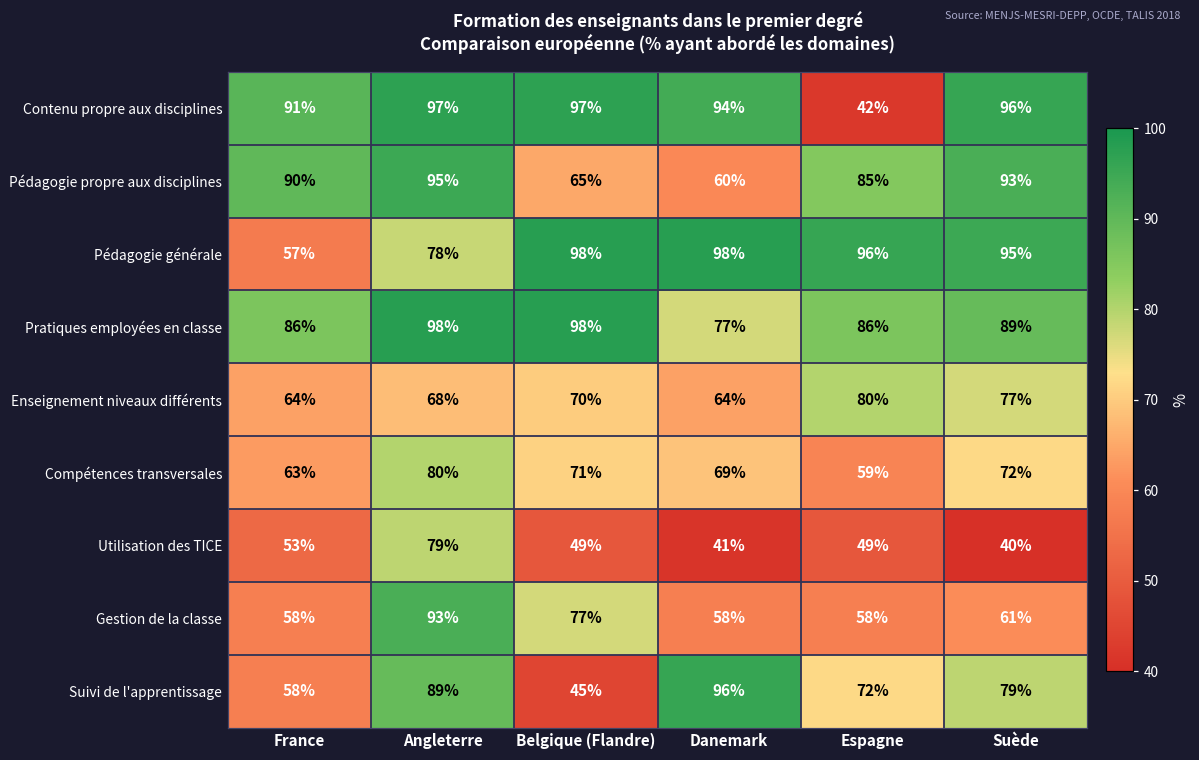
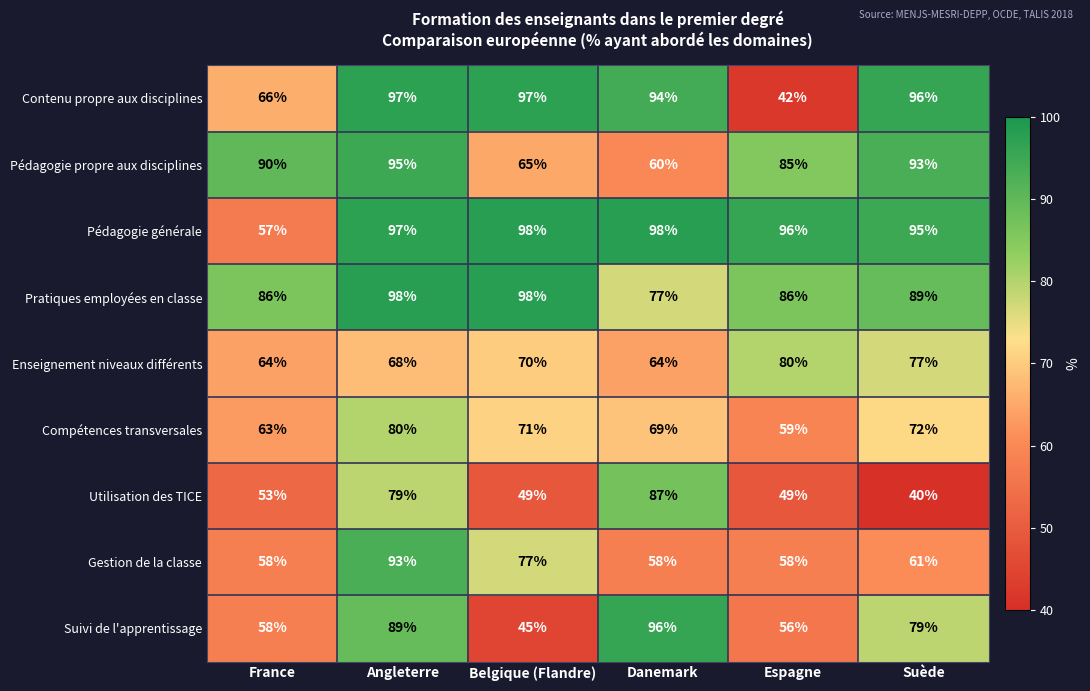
  {
    "Contenu propre aux disciplines": {
-     "France": "91%",
+     "France": "66%",
      "Angleterre": "97%",
      "Belgique (Flandre)": "97%",
      "Danemark": "94%",
      "Espagne": "42%",
      "Suède": "96%"
    },
    "Pédagogie propre aux disciplines": {
      "France": "90%",
      "Angleterre": "95%",
      "Belgique (Flandre)": "65%",
      "Danemark": "60%",
      "Espagne": "85%",
      "Suède": "93%"
    },
    "Pédagogie générale": {
      "France": "57%",
-     "Angleterre": "78%",
+     "Angleterre": "97%",
      "Belgique (Flandre)": "98%",
      "Danemark": "98%",
      "Espagne": "96%",
      "Suède": "95%"
    },
    "Pratiques employées en classe": {
      "France": "86%",
      "Angleterre": "98%",
      "Belgique (Flandre)": "98%",
      "Danemark": "77%",
      "Espagne": "86%",
      "Suède": "89%"
    },
    "Enseignement niveaux différents": {
      "France": "64%",
      "Angleterre": "68%",
      "Belgique (Flandre)": "70%",
      "Danemark": "64%",
      "Espagne": "80%",
      "Suède": "77%"
    },
    "Compétences transversales": {
      "France": "63%",
      "Angleterre": "80%",
      "Belgique (Flandre)": "71%",
      "Danemark": "69%",
      "Espagne": "59%",
      "Suède": "72%"
    },
    "Utilisation des TICE": {
      "France": "53%",
      "Angleterre": "79%",
      "Belgique (Flandre)": "49%",
-     "Danemark": "41%",
+     "Danemark": "87%",
      "Espagne": "49%",
      "Suède": "40%"
    },
    "Gestion de la classe": {
      "France": "58%",
      "Angleterre": "93%",
      "Belgique (Flandre)": "77%",
      "Danemark": "58%",
      "Espagne": "58%",
      "Suède": "61%"
    },
    "Suivi de l'apprentissage": {
      "France": "58%",
      "Angleterre": "89%",
      "Belgique (Flandre)": "45%",
      "Danemark": "96%",
-     "Espagne": "72%",
+     "Espagne": "56%",
      "Suède": "79%"
    }
  }
